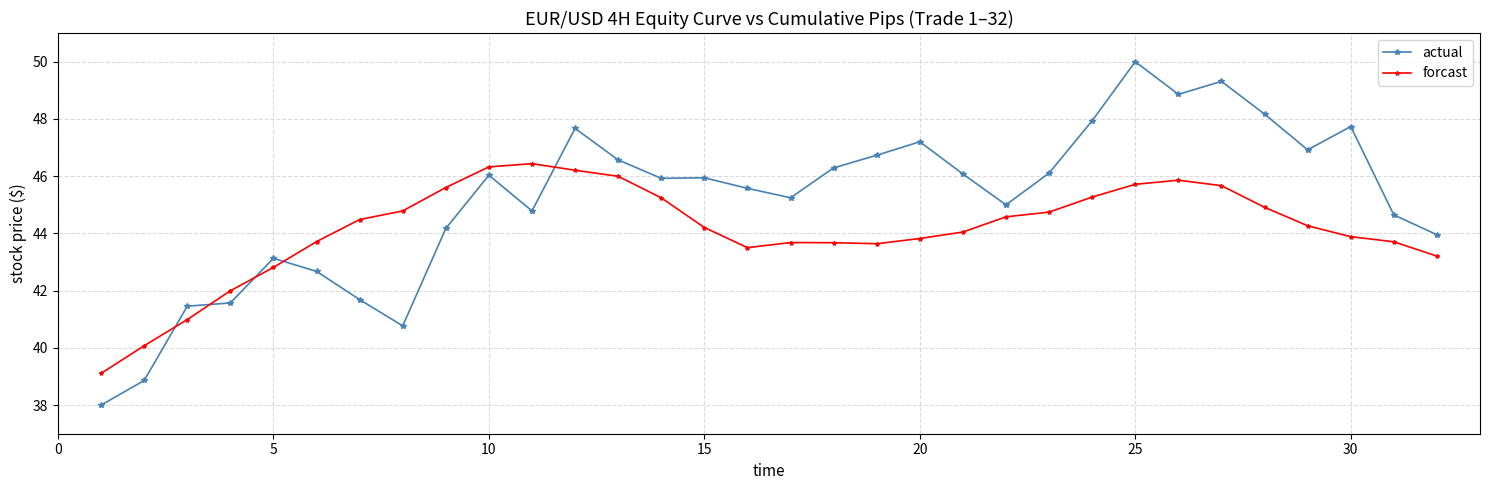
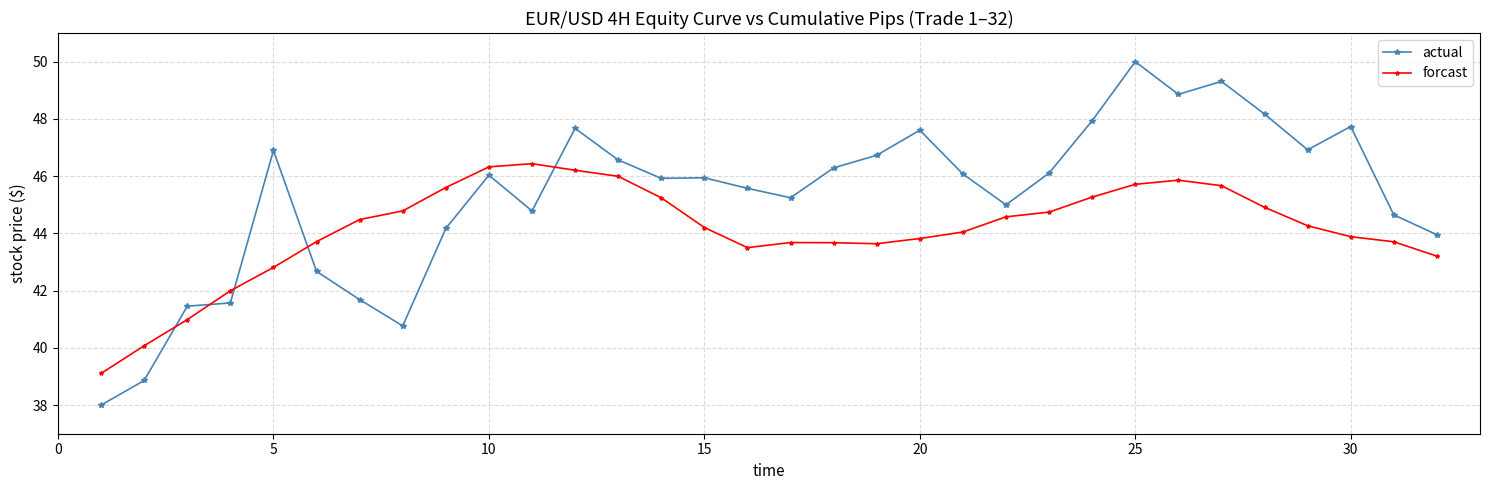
  {
    "actual": {
-     "5": 43.1,
+     "5": 46.9,
      "10": 46.0,
      "15": 45.9,
-     "20": 47.2,
+     "20": 47.6,
      "25": 50.0,
      "30": 47.7
    },
    "forcast": {
      "5": 42.8,
      "10": 46.3,
      "15": 44.2,
      "20": 43.8,
      "25": 45.7,
      "30": 43.9
    }
  }
